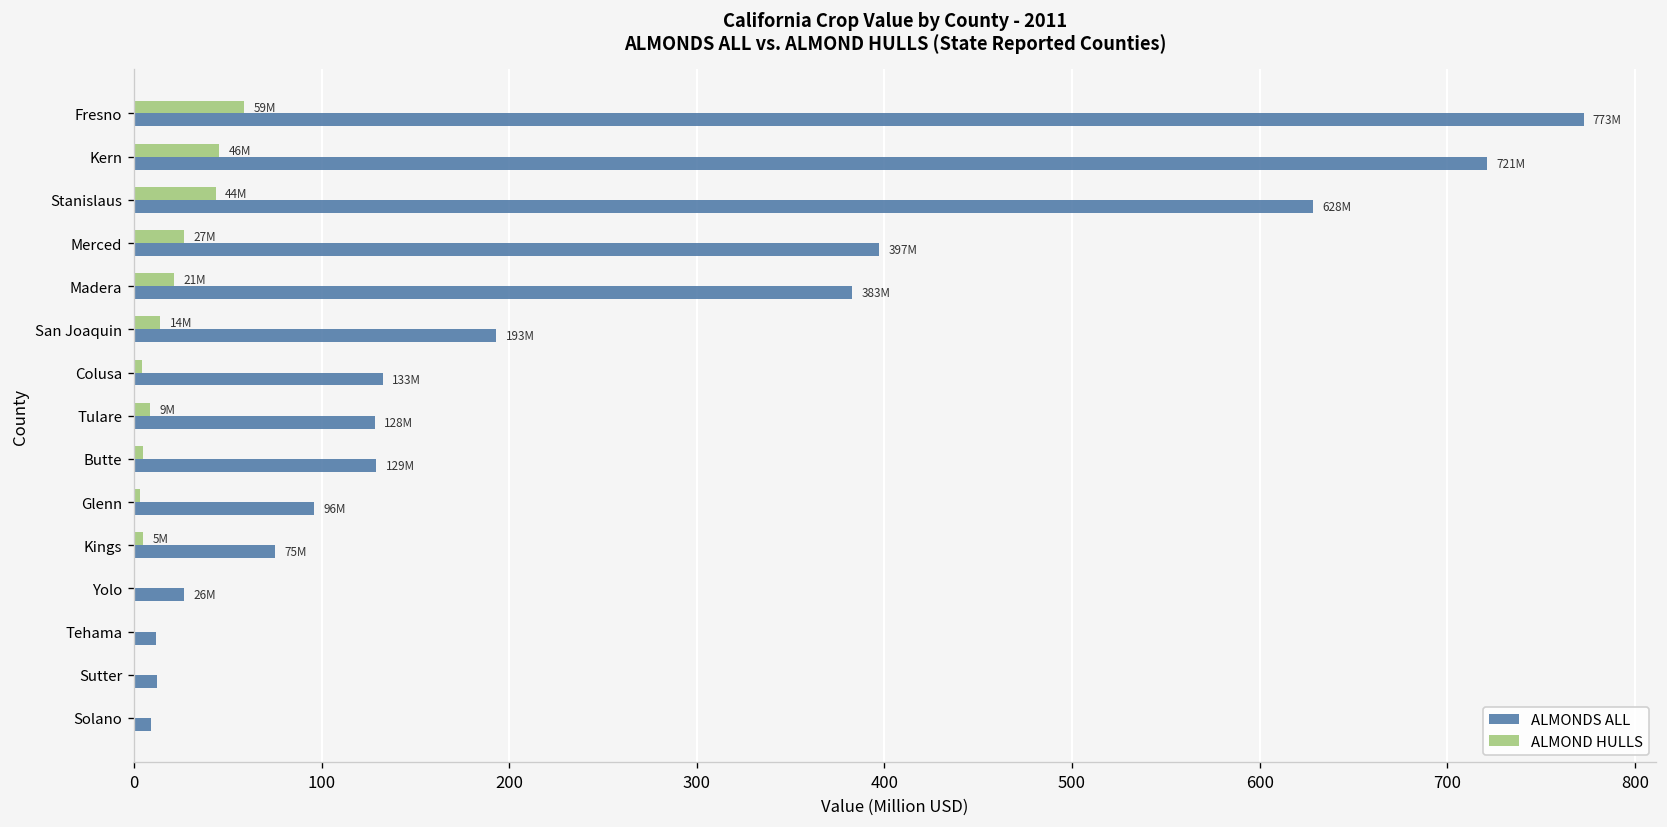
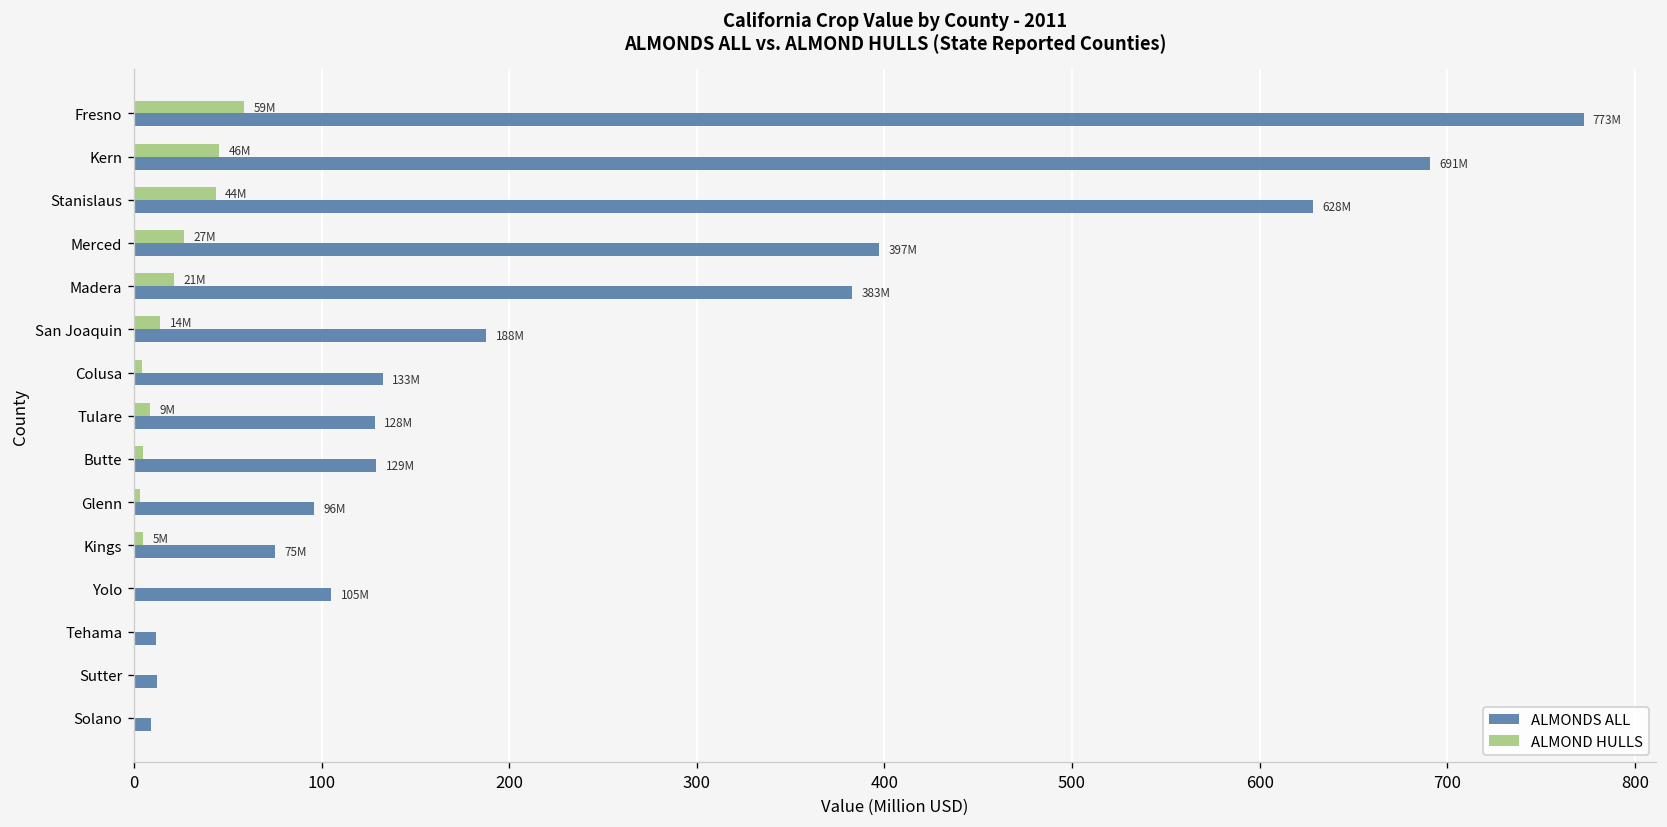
  {
    "ALMONDS ALL": {
      "Fresno": "773M",
-     "Kern": "721M",
+     "Kern": "691M",
      "Stanislaus": "628M",
      "Merced": "397M",
      "Madera": "383M",
-     "San Joaquin": "193M",
+     "San Joaquin": "188M",
      "Colusa": "133M",
      "Tulare": "128M",
      "Butte": "129M",
      "Glenn": "96M",
      "Kings": "75M",
-     "Yolo": "26M"
+     "Yolo": "105M"
    },
    "ALMOND HULLS": {
      "Fresno": "59M",
      "Kern": "46M",
      "Stanislaus": "44M",
      "Merced": "27M",
      "Madera": "21M",
      "San Joaquin": "14M",
      "Tulare": "9M",
      "Kings": "5M"
    }
  }
